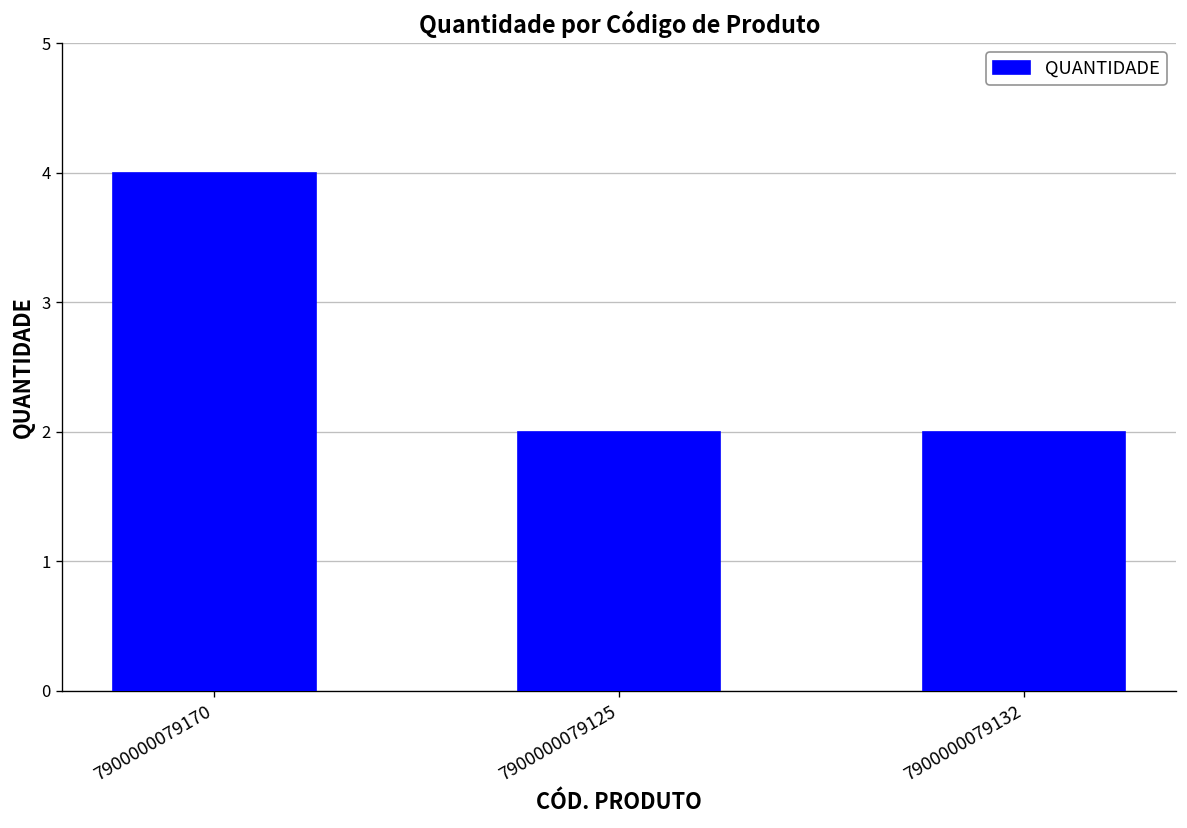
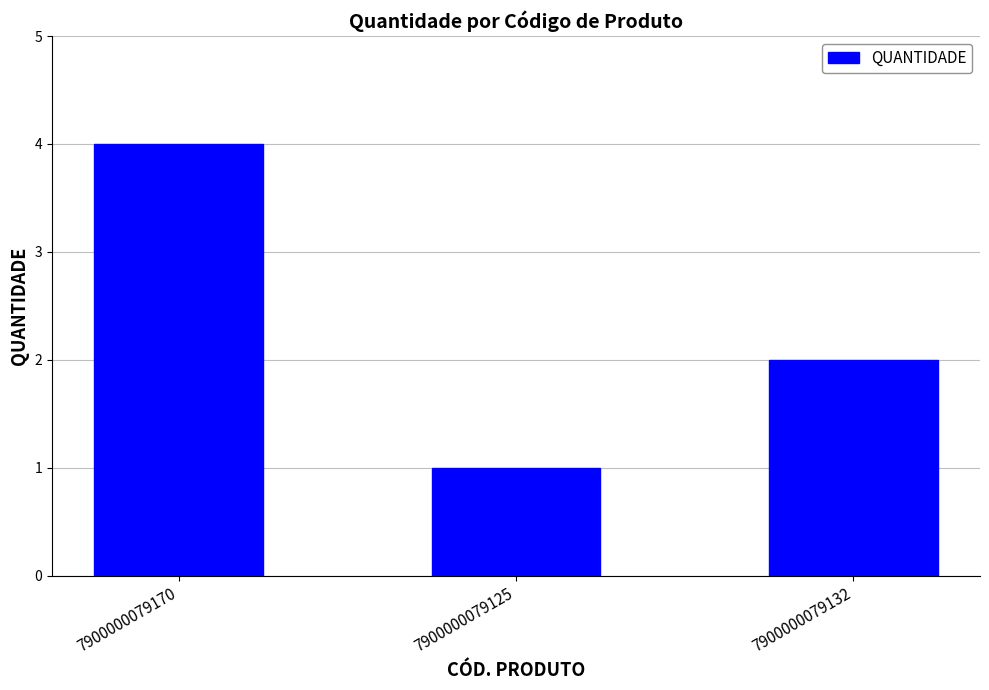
  {
    "7900000079170": 4,
-   "7900000079125": 2,
+   "7900000079125": 1,
    "7900000079132": 2
  }
